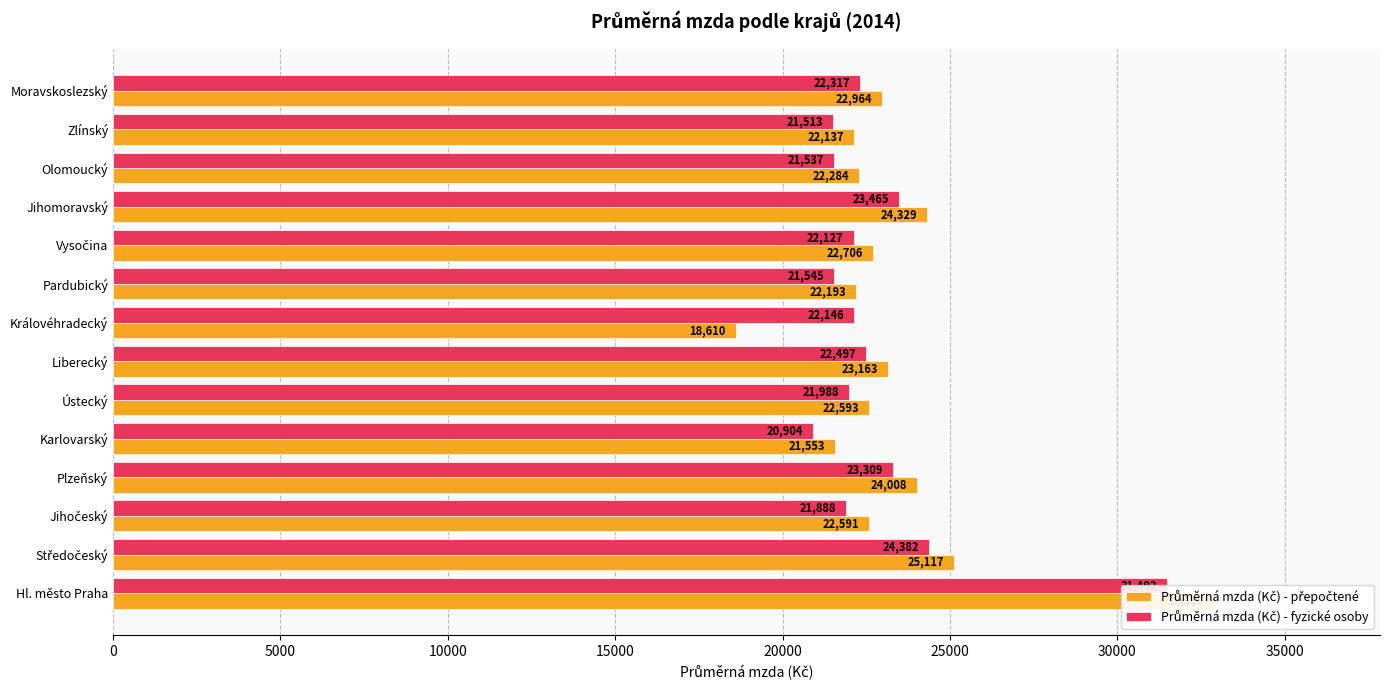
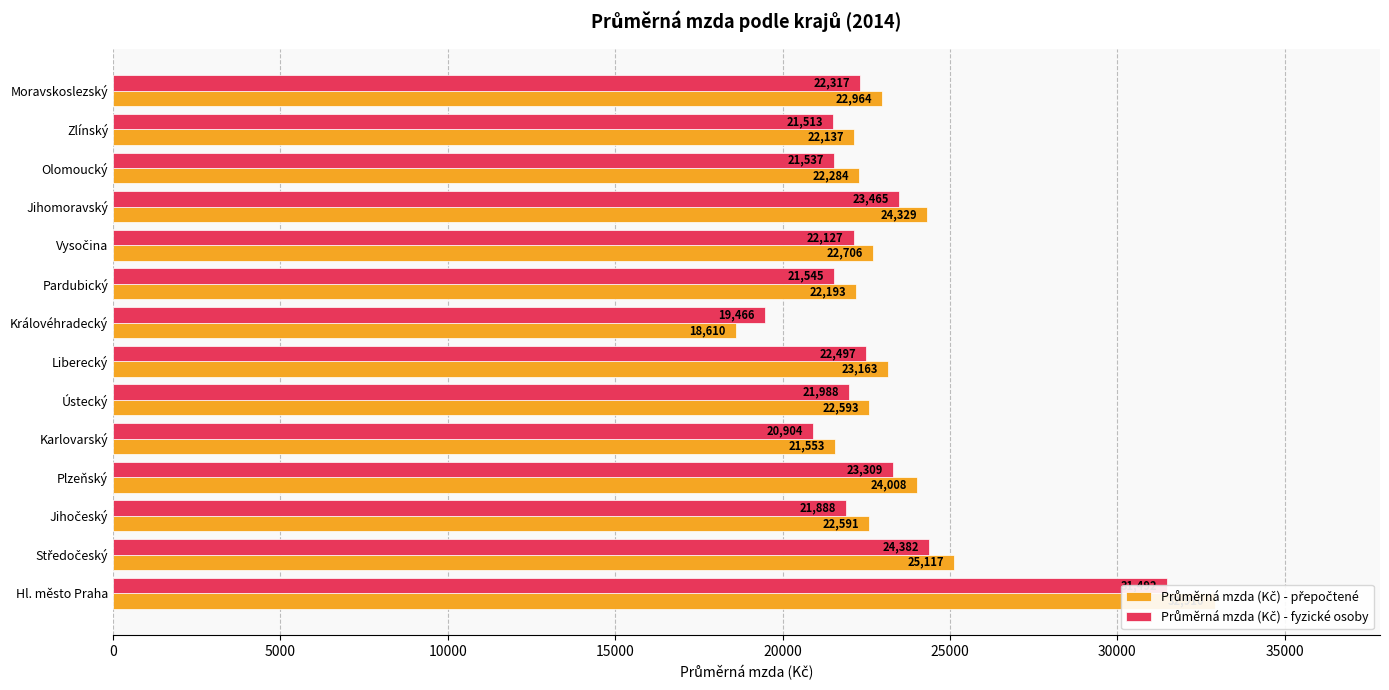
  {
    "Průměrná mzda (Kč) - přepočtené": {
      "Moravskoslezský": "22,964",
      "Zlínský": "22,137",
      "Olomoucký": "22,284",
      "Jihomoravský": "24,329",
      "Vysočina": "22,706",
      "Pardubický": "22,193",
      "Královéhradecký": "18,610",
      "Liberecký": "23,163",
      "Ústecký": "22,593",
      "Karlovarský": "21,553",
      "Plzeňský": "24,008",
      "Jihočeský": "22,591",
      "Středočeský": "25,117"
    },
    "Průměrná mzda (Kč) - fyzické osoby": {
      "Moravskoslezský": "22,317",
      "Zlínský": "21,513",
      "Olomoucký": "21,537",
      "Jihomoravský": "23,465",
      "Vysočina": "22,127",
      "Pardubický": "21,545",
-     "Královéhradecký": "22,146",
+     "Královéhradecký": "19,466",
      "Liberecký": "22,497",
      "Ústecký": "21,988",
      "Karlovarský": "20,904",
      "Plzeňský": "23,309",
      "Jihočeský": "21,888",
      "Středočeský": "24,382"
    }
  }
